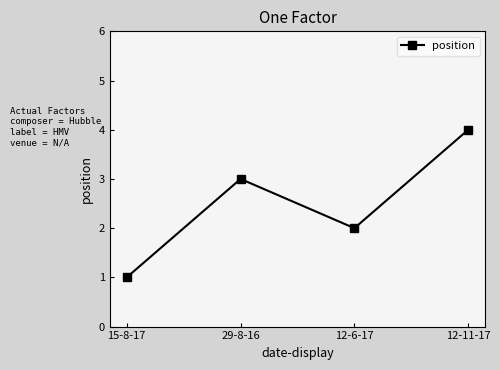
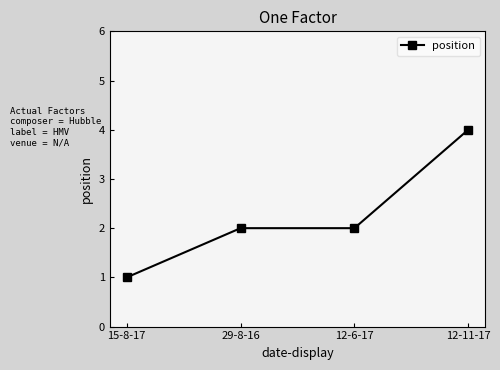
  {
    "15-8-17": 1,
-   "29-8-16": 3,
+   "29-8-16": 2,
    "12-6-17": 2,
    "12-11-17": 4
  }
